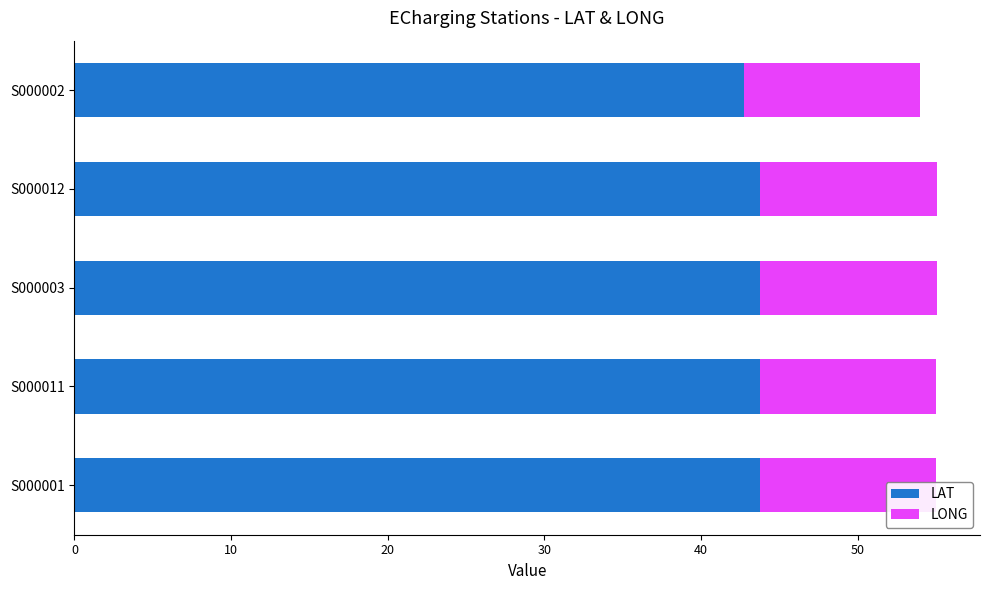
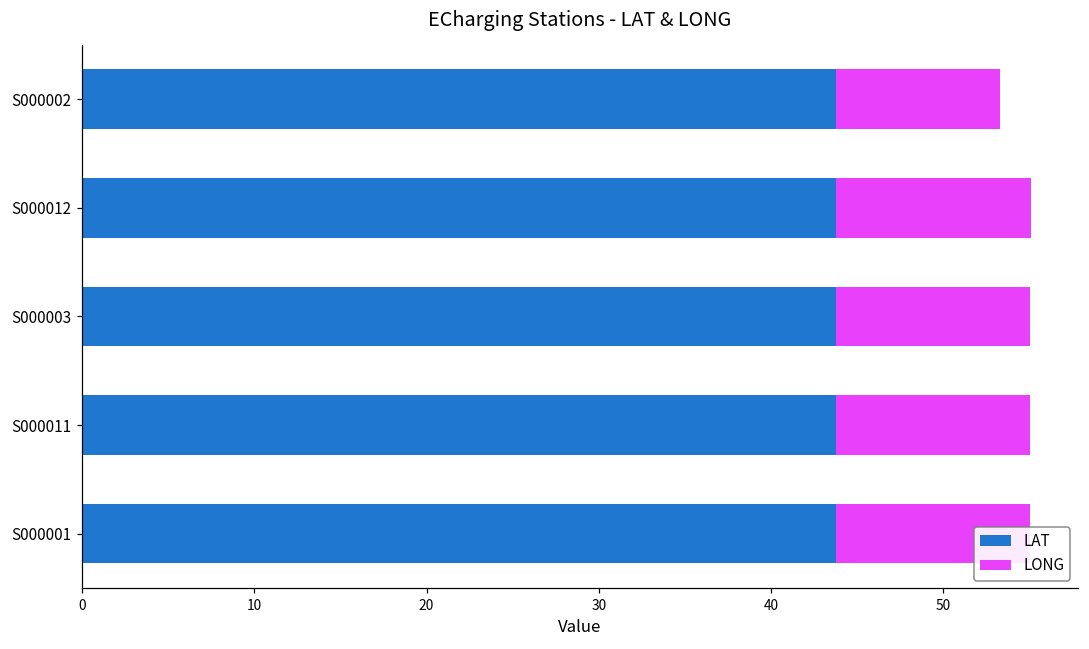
  {
    "LAT": {
-     "S000002": 42.7,
+     "S000002": 43.8,
      "S000012": 43.8,
      "S000003": 43.8,
      "S000011": 43.8,
      "S000001": 43.7
    },
    "LONG": {
-     "S000002": 11.2,
+     "S000002": 9.5,
      "S000012": 11.3,
      "S000003": 11.3,
      "S000011": 11.3
    }
  }
